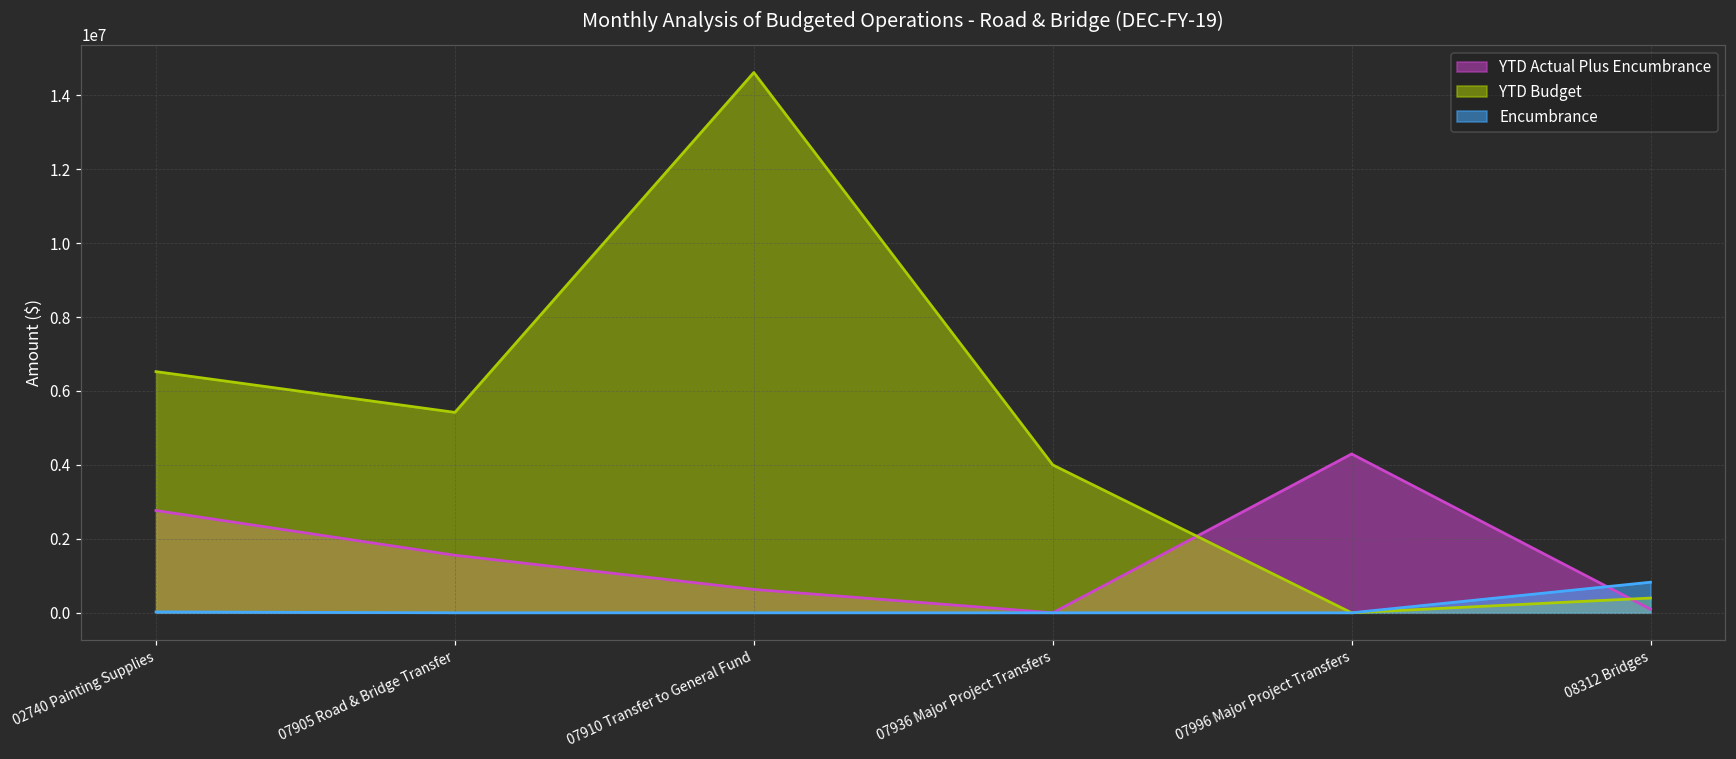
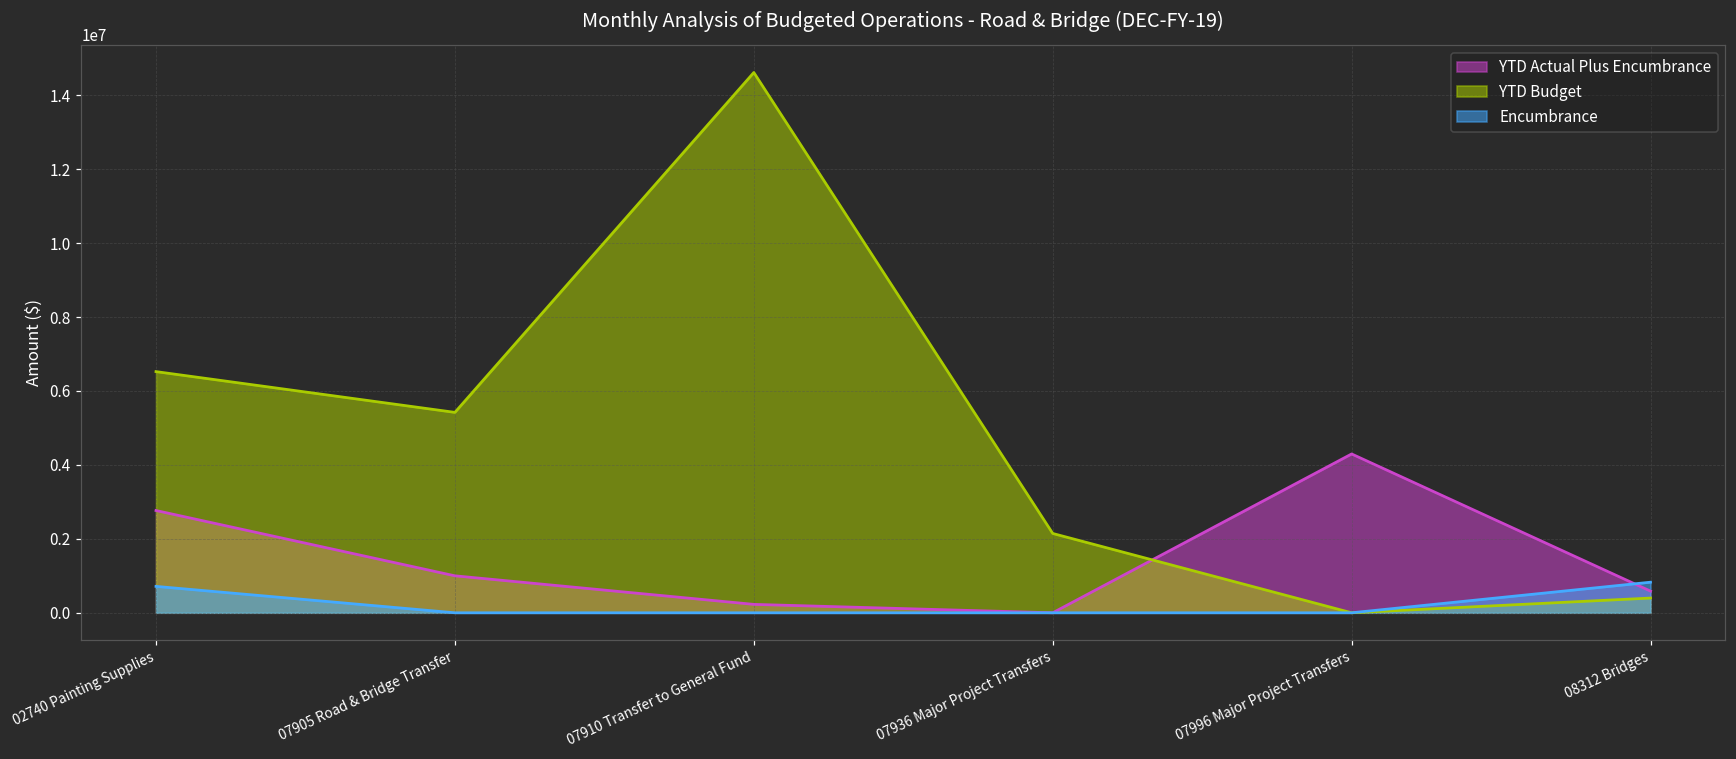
  {
    "YTD Actual Plus Encumbrance": {
      "02740 Painting Supplies": 2800000,
-     "07905 Road & Bridge Transfer": 1600000,
-     "07910 Transfer to General Fund": 600000,
+     "07905 Road & Bridge Transfer": 1000000,
+     "07910 Transfer to General Fund": 200000,
      "07996 Major Project Transfers": 4300000,
-     "08312 Bridges": 100000
+     "08312 Bridges": 600000
    },
    "YTD Budget": {
      "02740 Painting Supplies": 6500000,
      "07905 Road & Bridge Transfer": 5400000,
      "07910 Transfer to General Fund": 14600000,
-     "07936 Major Project Transfers": 4000000,
+     "07936 Major Project Transfers": 2100000,
      "08312 Bridges": 400000
    },
    "Encumbrance": {
-     "02740 Painting Supplies": 0,
+     "02740 Painting Supplies": 700000,
      "07905 Road & Bridge Transfer": 0,
      "07910 Transfer to General Fund": 0,
      "08312 Bridges": 800000
    }
  }
